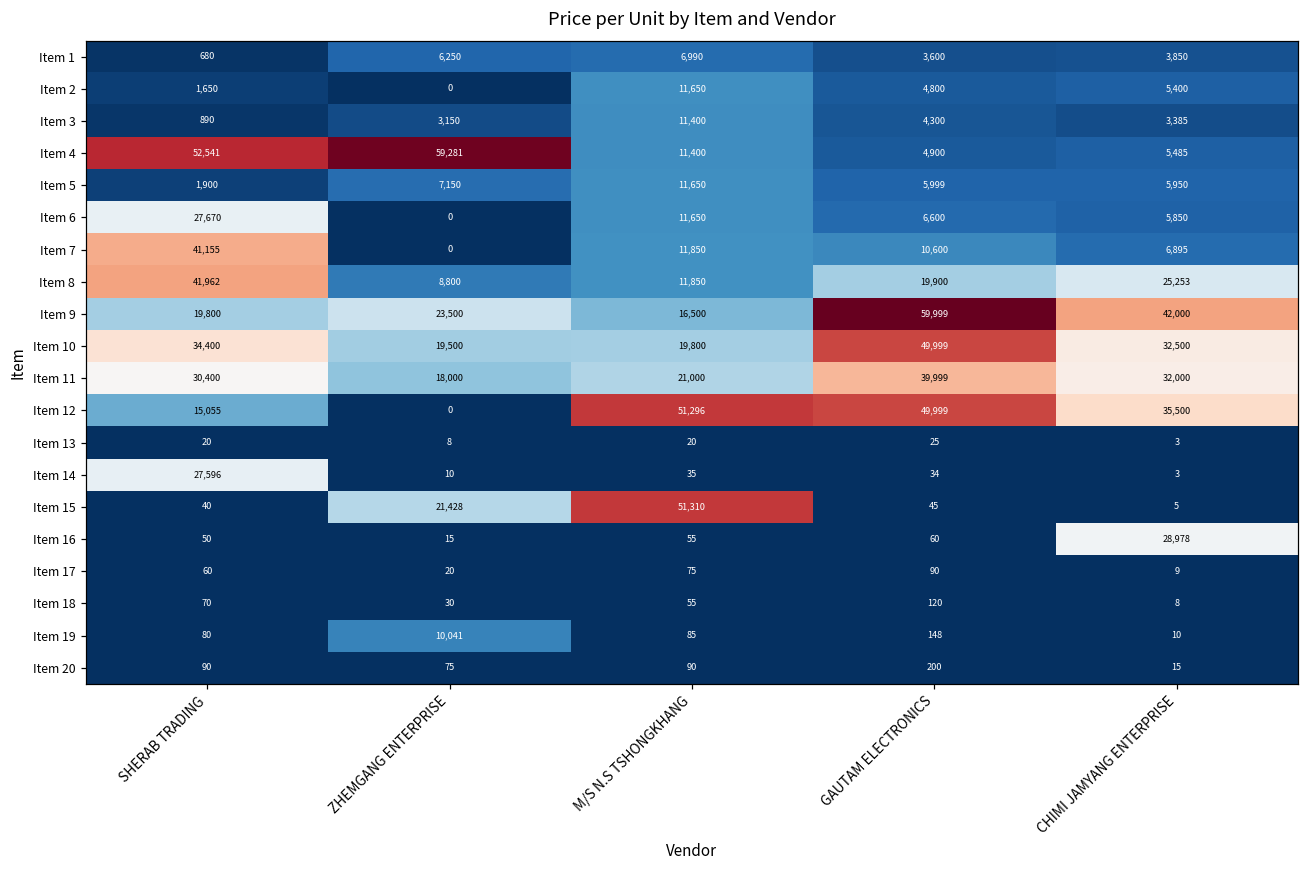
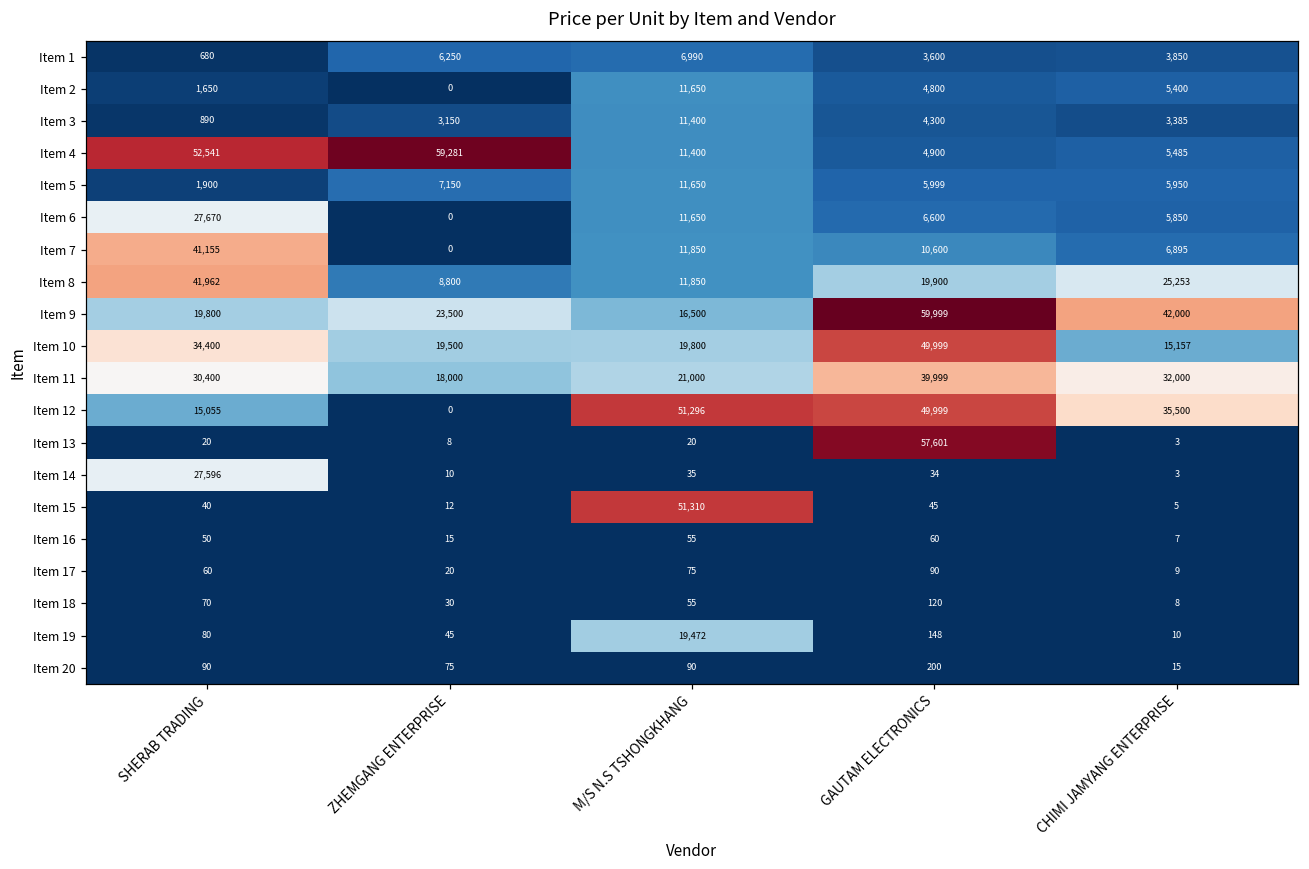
  {
    "Item 1": {
      "SHERAB TRADING": "680",
      "ZHEMGANG ENTERPRISE": "6,250",
      "M/S N.S TSHONGKHANG": "6,990",
      "GAUTAM ELECTRONICS": "3,600",
      "CHIMI JAMYANG ENTERPRISE": "3,850"
    },
    "Item 2": {
      "SHERAB TRADING": "1,650",
      "ZHEMGANG ENTERPRISE": "0",
      "M/S N.S TSHONGKHANG": "11,650",
      "GAUTAM ELECTRONICS": "4,800",
      "CHIMI JAMYANG ENTERPRISE": "5,400"
    },
    "Item 3": {
      "SHERAB TRADING": "890",
      "ZHEMGANG ENTERPRISE": "3,150",
      "M/S N.S TSHONGKHANG": "11,400",
      "GAUTAM ELECTRONICS": "4,300",
      "CHIMI JAMYANG ENTERPRISE": "3,385"
    },
    "Item 4": {
      "SHERAB TRADING": "52,541",
      "ZHEMGANG ENTERPRISE": "59,281",
      "M/S N.S TSHONGKHANG": "11,400",
      "GAUTAM ELECTRONICS": "4,900",
      "CHIMI JAMYANG ENTERPRISE": "5,485"
    },
    "Item 5": {
      "SHERAB TRADING": "1,900",
      "ZHEMGANG ENTERPRISE": "7,150",
      "M/S N.S TSHONGKHANG": "11,650",
      "GAUTAM ELECTRONICS": "5,999",
      "CHIMI JAMYANG ENTERPRISE": "5,950"
    },
    "Item 6": {
      "SHERAB TRADING": "27,670",
      "ZHEMGANG ENTERPRISE": "0",
      "M/S N.S TSHONGKHANG": "11,650",
      "GAUTAM ELECTRONICS": "6,600",
      "CHIMI JAMYANG ENTERPRISE": "5,850"
    },
    "Item 7": {
      "SHERAB TRADING": "41,155",
      "ZHEMGANG ENTERPRISE": "0",
      "M/S N.S TSHONGKHANG": "11,850",
      "GAUTAM ELECTRONICS": "10,600",
      "CHIMI JAMYANG ENTERPRISE": "6,895"
    },
    "Item 8": {
      "SHERAB TRADING": "41,962",
      "ZHEMGANG ENTERPRISE": "8,800",
      "M/S N.S TSHONGKHANG": "11,850",
      "GAUTAM ELECTRONICS": "19,900",
      "CHIMI JAMYANG ENTERPRISE": "25,253"
    },
    "Item 9": {
      "SHERAB TRADING": "19,800",
      "ZHEMGANG ENTERPRISE": "23,500",
      "M/S N.S TSHONGKHANG": "16,500",
      "GAUTAM ELECTRONICS": "59,999",
      "CHIMI JAMYANG ENTERPRISE": "42,000"
    },
    "Item 10": {
      "SHERAB TRADING": "34,400",
      "ZHEMGANG ENTERPRISE": "19,500",
      "M/S N.S TSHONGKHANG": "19,800",
      "GAUTAM ELECTRONICS": "49,999",
-     "CHIMI JAMYANG ENTERPRISE": "32,500"
+     "CHIMI JAMYANG ENTERPRISE": "15,157"
    },
    "Item 11": {
      "SHERAB TRADING": "30,400",
      "ZHEMGANG ENTERPRISE": "18,000",
      "M/S N.S TSHONGKHANG": "21,000",
      "GAUTAM ELECTRONICS": "39,999",
      "CHIMI JAMYANG ENTERPRISE": "32,000"
    },
    "Item 12": {
      "SHERAB TRADING": "15,055",
      "ZHEMGANG ENTERPRISE": "0",
      "M/S N.S TSHONGKHANG": "51,296",
      "GAUTAM ELECTRONICS": "49,999",
      "CHIMI JAMYANG ENTERPRISE": "35,500"
    },
    "Item 13": {
      "SHERAB TRADING": "20",
      "ZHEMGANG ENTERPRISE": "8",
      "M/S N.S TSHONGKHANG": "20",
-     "GAUTAM ELECTRONICS": "25",
+     "GAUTAM ELECTRONICS": "57,601",
      "CHIMI JAMYANG ENTERPRISE": "3"
    },
    "Item 14": {
      "SHERAB TRADING": "27,596",
      "ZHEMGANG ENTERPRISE": "10",
      "M/S N.S TSHONGKHANG": "35",
      "GAUTAM ELECTRONICS": "34",
      "CHIMI JAMYANG ENTERPRISE": "3"
    },
    "Item 15": {
      "SHERAB TRADING": "40",
-     "ZHEMGANG ENTERPRISE": "21,428",
+     "ZHEMGANG ENTERPRISE": "12",
      "M/S N.S TSHONGKHANG": "51,310",
      "GAUTAM ELECTRONICS": "45",
      "CHIMI JAMYANG ENTERPRISE": "5"
    },
    "Item 16": {
      "SHERAB TRADING": "50",
      "ZHEMGANG ENTERPRISE": "15",
      "M/S N.S TSHONGKHANG": "55",
      "GAUTAM ELECTRONICS": "60",
-     "CHIMI JAMYANG ENTERPRISE": "28,978"
+     "CHIMI JAMYANG ENTERPRISE": "7"
    },
    "Item 17": {
      "SHERAB TRADING": "60",
      "ZHEMGANG ENTERPRISE": "20",
      "M/S N.S TSHONGKHANG": "75",
      "GAUTAM ELECTRONICS": "90",
      "CHIMI JAMYANG ENTERPRISE": "9"
    },
    "Item 18": {
      "SHERAB TRADING": "70",
      "ZHEMGANG ENTERPRISE": "30",
      "M/S N.S TSHONGKHANG": "55",
      "GAUTAM ELECTRONICS": "120",
      "CHIMI JAMYANG ENTERPRISE": "8"
    },
    "Item 19": {
      "SHERAB TRADING": "80",
-     "ZHEMGANG ENTERPRISE": "10,041",
-     "M/S N.S TSHONGKHANG": "85",
+     "ZHEMGANG ENTERPRISE": "45",
+     "M/S N.S TSHONGKHANG": "19,472",
      "GAUTAM ELECTRONICS": "148",
      "CHIMI JAMYANG ENTERPRISE": "10"
    },
    "Item 20": {
      "SHERAB TRADING": "90",
      "ZHEMGANG ENTERPRISE": "75",
      "M/S N.S TSHONGKHANG": "90",
      "GAUTAM ELECTRONICS": "200",
      "CHIMI JAMYANG ENTERPRISE": "15"
    }
  }
